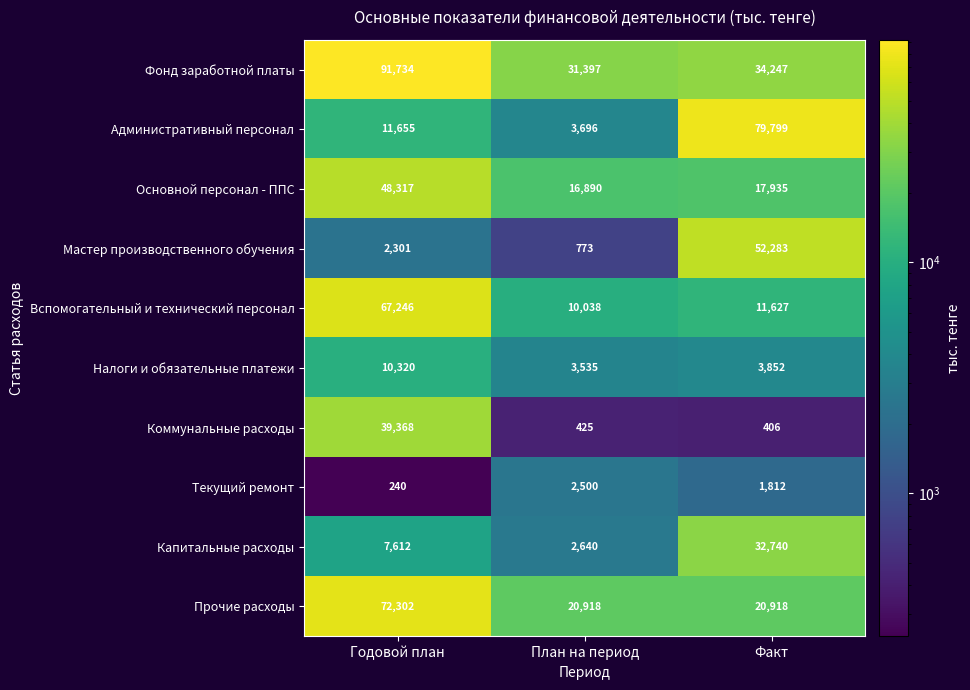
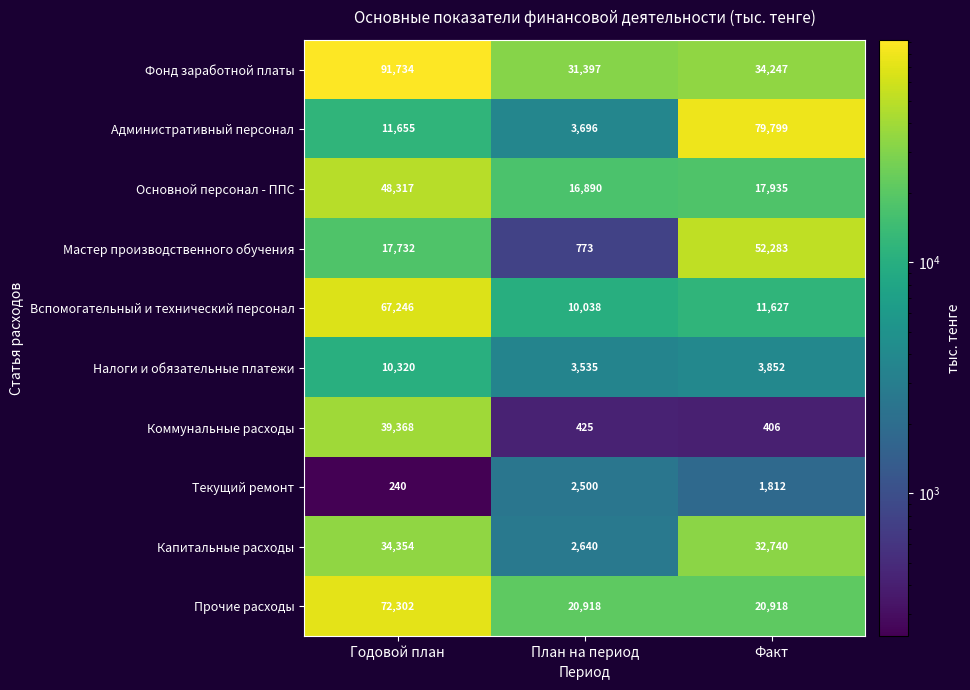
  {
    "Фонд заработной платы": {
      "Годовой план": "91,734",
      "План на период": "31,397",
      "Факт": "34,247"
    },
    "Административный персонал": {
      "Годовой план": "11,655",
      "План на период": "3,696",
      "Факт": "79,799"
    },
    "Основной персонал - ППС": {
      "Годовой план": "48,317",
      "План на период": "16,890",
      "Факт": "17,935"
    },
    "Мастер производственного обучения": {
-     "Годовой план": "2,301",
+     "Годовой план": "17,732",
      "План на период": "773",
      "Факт": "52,283"
    },
    "Вспомогательный и технический персонал": {
      "Годовой план": "67,246",
      "План на период": "10,038",
      "Факт": "11,627"
    },
    "Налоги и обязательные платежи": {
      "Годовой план": "10,320",
      "План на период": "3,535",
      "Факт": "3,852"
    },
    "Коммунальные расходы": {
      "Годовой план": "39,368",
      "План на период": "425",
      "Факт": "406"
    },
    "Текущий ремонт": {
      "Годовой план": "240",
      "План на период": "2,500",
      "Факт": "1,812"
    },
    "Капитальные расходы": {
-     "Годовой план": "7,612",
+     "Годовой план": "34,354",
      "План на период": "2,640",
      "Факт": "32,740"
    },
    "Прочие расходы": {
      "Годовой план": "72,302",
      "План на период": "20,918",
      "Факт": "20,918"
    }
  }
